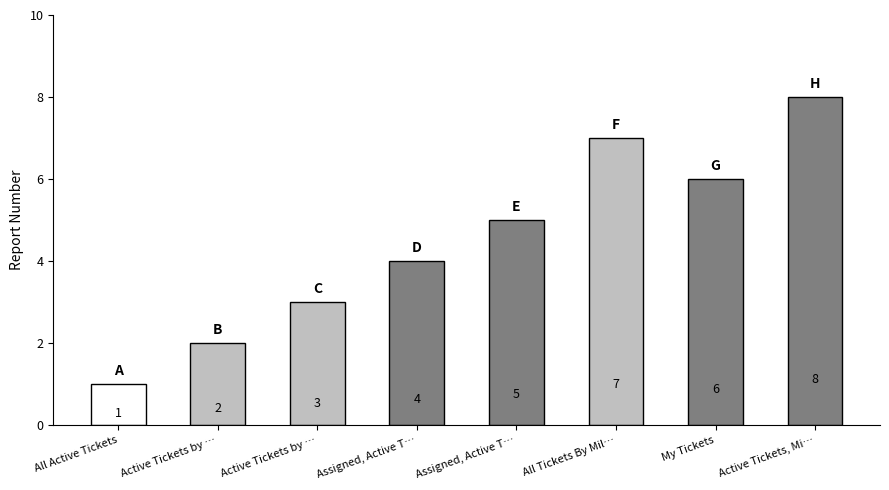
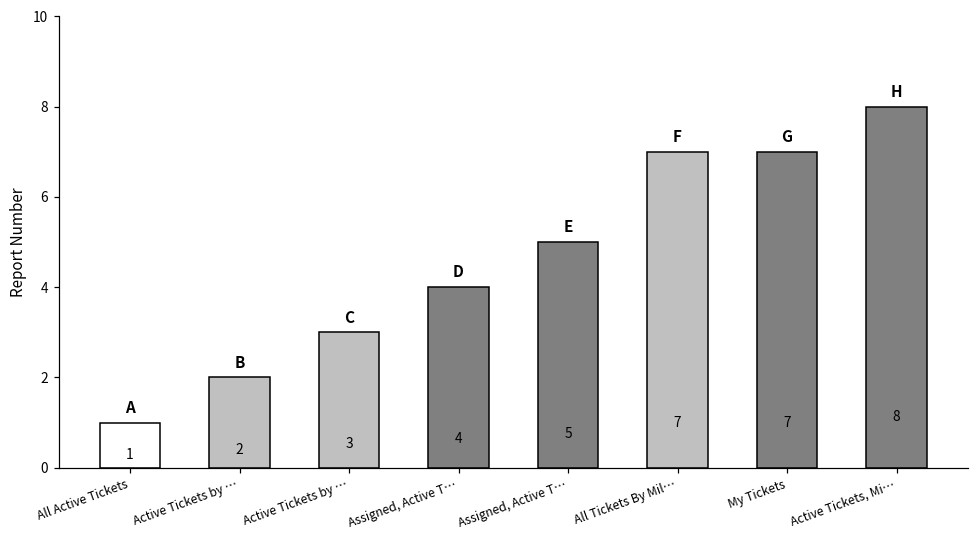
  {
    "All Active Tickets": 1,
    "All Tickets By Mil…": 7,
-   "My Tickets": 6,
+   "My Tickets": 7,
    "Active Tickets, Mi…": 8
  }
